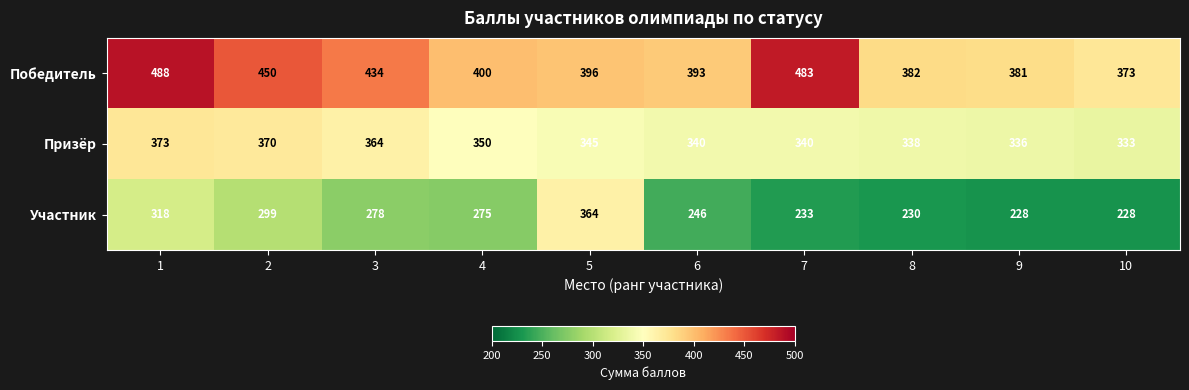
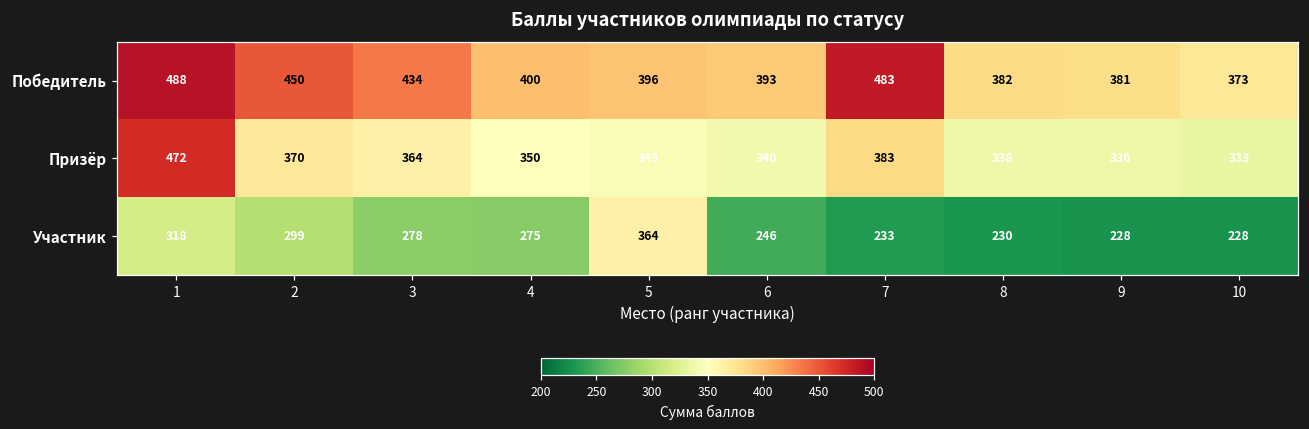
  {
    "Победитель": {
      "1": 488,
      "2": 450,
      "3": 434,
      "4": 400,
      "5": 396,
      "6": 393,
      "7": 483,
      "8": 382,
      "9": 381,
      "10": 373
    },
    "Призёр": {
-     "1": 373,
+     "1": 472,
      "2": 370,
      "3": 364,
      "4": 350,
      "5": 345,
      "6": 340,
-     "7": 340,
+     "7": 383,
      "8": 338,
      "9": 336,
      "10": 333
    },
    "Участник": {
      "1": 318,
      "2": 299,
      "3": 278,
      "4": 275,
      "5": 364,
      "6": 246,
      "7": 233,
      "8": 230,
      "9": 228,
      "10": 228
    }
  }
